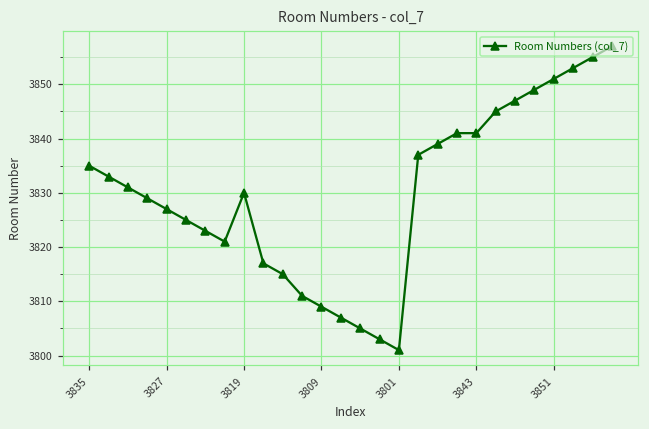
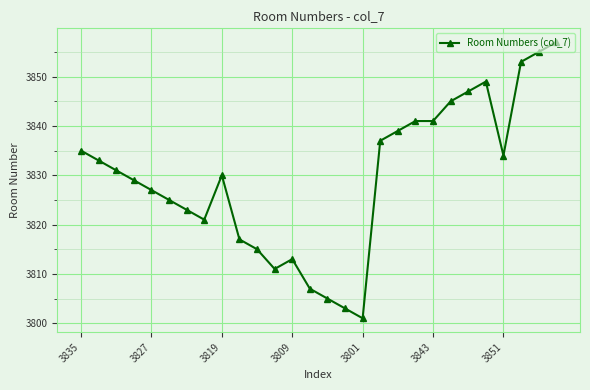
  {
    "3835": 3835,
    "3827": 3827,
    "3819": 3830,
-   "3809": 3809,
+   "3809": 3813,
    "3801": 3801,
    "3843": 3841,
-   "3851": 3851
+   "3851": 3834
  }
